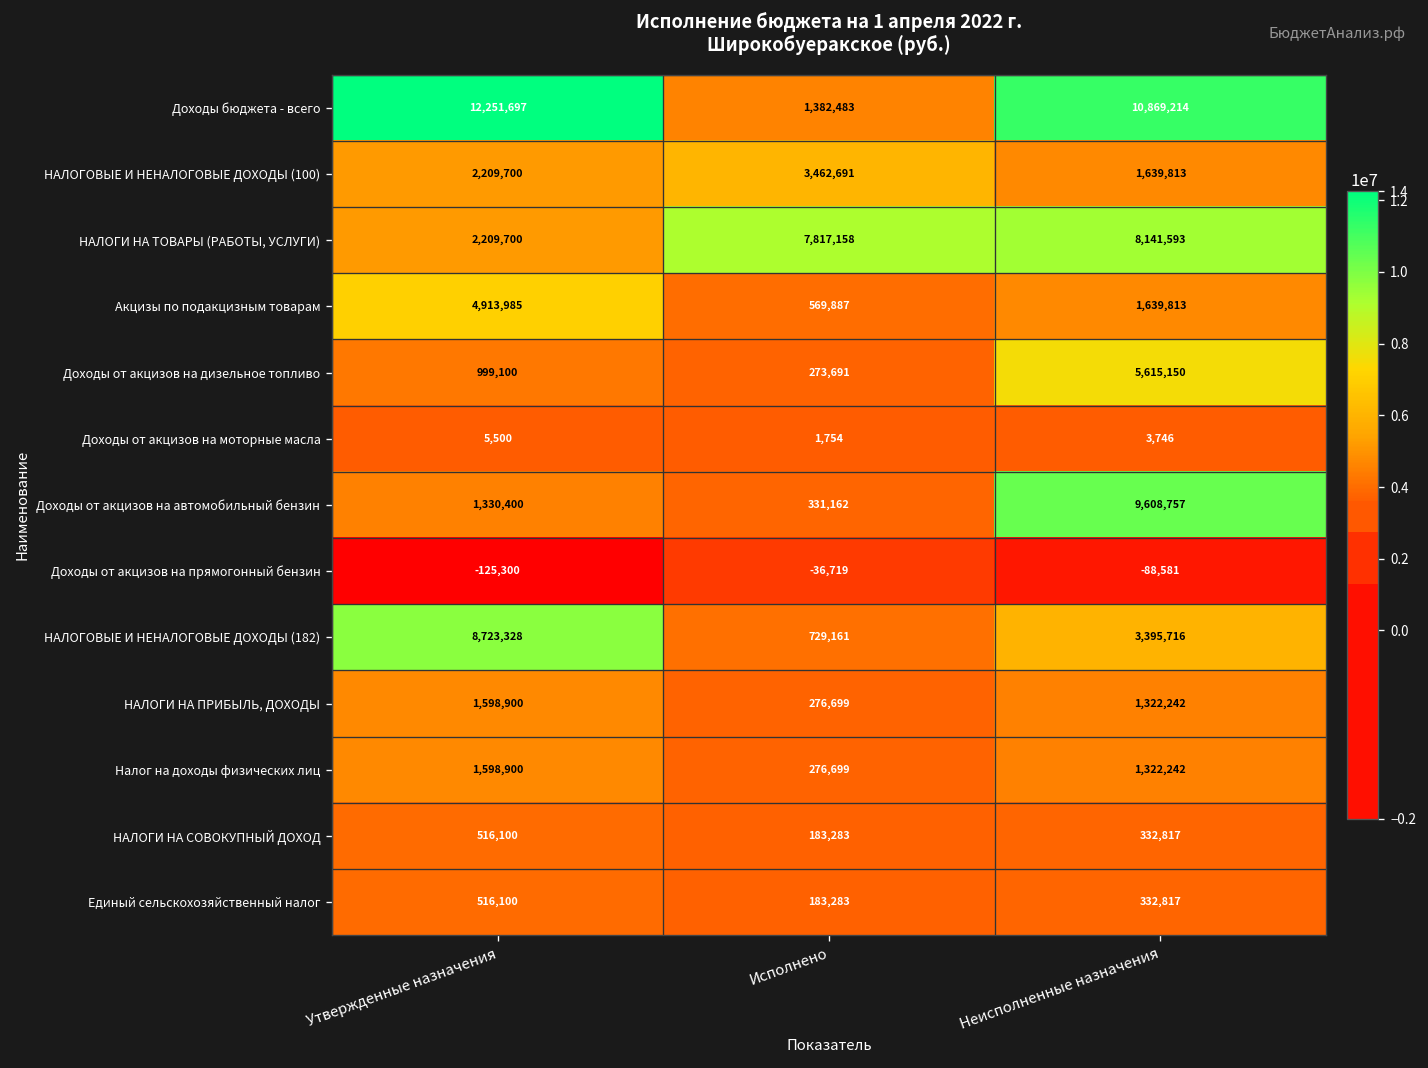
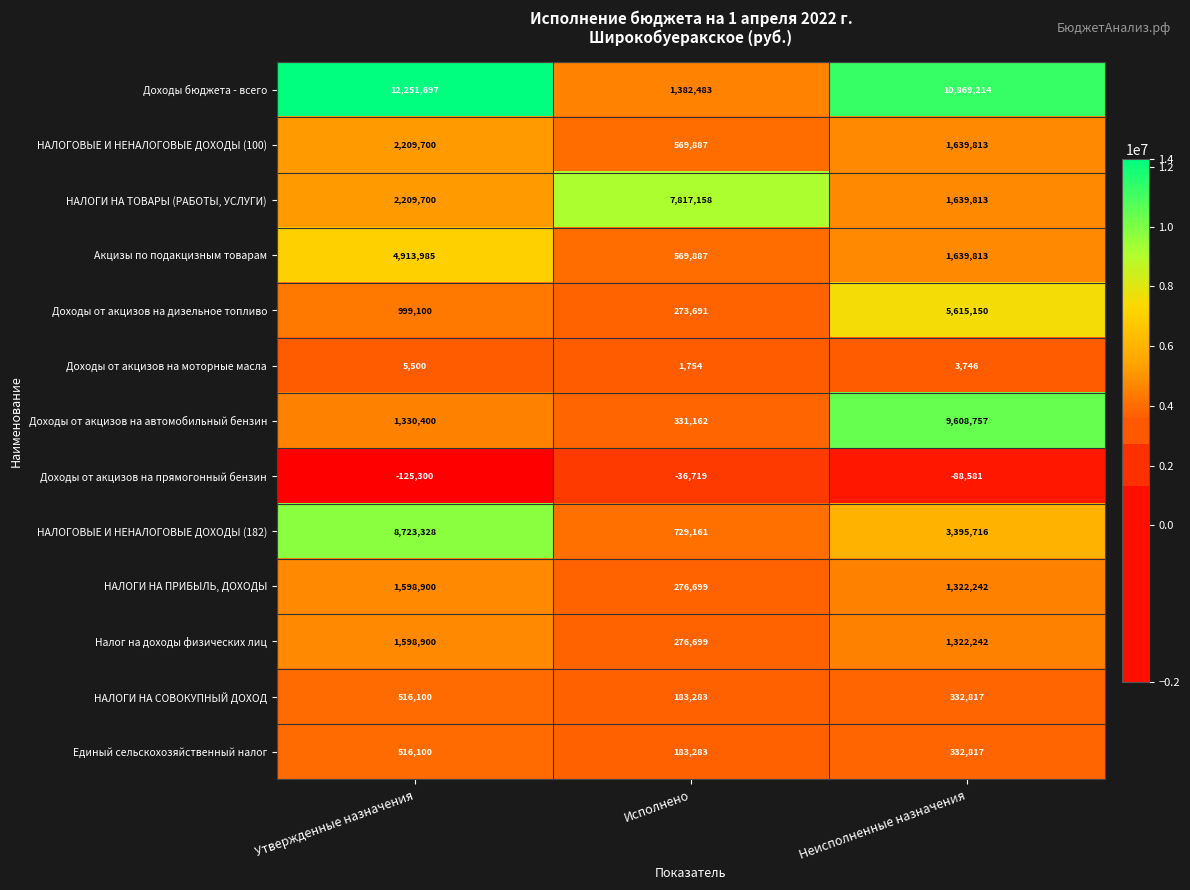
  {
    "Доходы бюджета - всего": {
      "Утвержденные назначения": "12,251,697",
      "Исполнено": "1,382,483",
      "Неисполненные назначения": "10,869,214"
    },
    "НАЛОГОВЫЕ И НЕНАЛОГОВЫЕ ДОХОДЫ (100)": {
      "Утвержденные назначения": "2,209,700",
-     "Исполнено": "3,462,691",
+     "Исполнено": "569,887",
      "Неисполненные назначения": "1,639,813"
    },
    "НАЛОГИ НА ТОВАРЫ (РАБОТЫ, УСЛУГИ)": {
      "Утвержденные назначения": "2,209,700",
      "Исполнено": "7,817,158",
-     "Неисполненные назначения": "8,141,593"
+     "Неисполненные назначения": "1,639,813"
    },
    "Акцизы по подакцизным товарам": {
      "Утвержденные назначения": "4,913,985",
      "Исполнено": "569,887",
      "Неисполненные назначения": "1,639,813"
    },
    "Доходы от акцизов на дизельное топливо": {
      "Утвержденные назначения": "999,100",
      "Исполнено": "273,691",
      "Неисполненные назначения": "5,615,150"
    },
    "Доходы от акцизов на моторные масла": {
      "Утвержденные назначения": "5,500",
      "Исполнено": "1,754",
      "Неисполненные назначения": "3,746"
    },
    "Доходы от акцизов на автомобильный бензин": {
      "Утвержденные назначения": "1,330,400",
      "Исполнено": "331,162",
      "Неисполненные назначения": "9,608,757"
    },
    "Доходы от акцизов на прямогонный бензин": {
      "Утвержденные назначения": "-125,300",
      "Исполнено": "-36,719",
      "Неисполненные назначения": "-88,581"
    },
    "НАЛОГОВЫЕ И НЕНАЛОГОВЫЕ ДОХОДЫ (182)": {
      "Утвержденные назначения": "8,723,328",
      "Исполнено": "729,161",
      "Неисполненные назначения": "3,395,716"
    },
    "НАЛОГИ НА ПРИБЫЛЬ, ДОХОДЫ": {
      "Утвержденные назначения": "1,598,900",
      "Исполнено": "276,699",
      "Неисполненные назначения": "1,322,242"
    },
    "Налог на доходы физических лиц": {
      "Утвержденные назначения": "1,598,900",
      "Исполнено": "276,699",
      "Неисполненные назначения": "1,322,242"
    },
    "НАЛОГИ НА СОВОКУПНЫЙ ДОХОД": {
      "Утвержденные назначения": "516,100",
      "Исполнено": "183,283",
      "Неисполненные назначения": "332,817"
    },
    "Единый сельскохозяйственный налог": {
      "Утвержденные назначения": "516,100",
      "Исполнено": "183,283",
      "Неисполненные назначения": "332,817"
    }
  }
